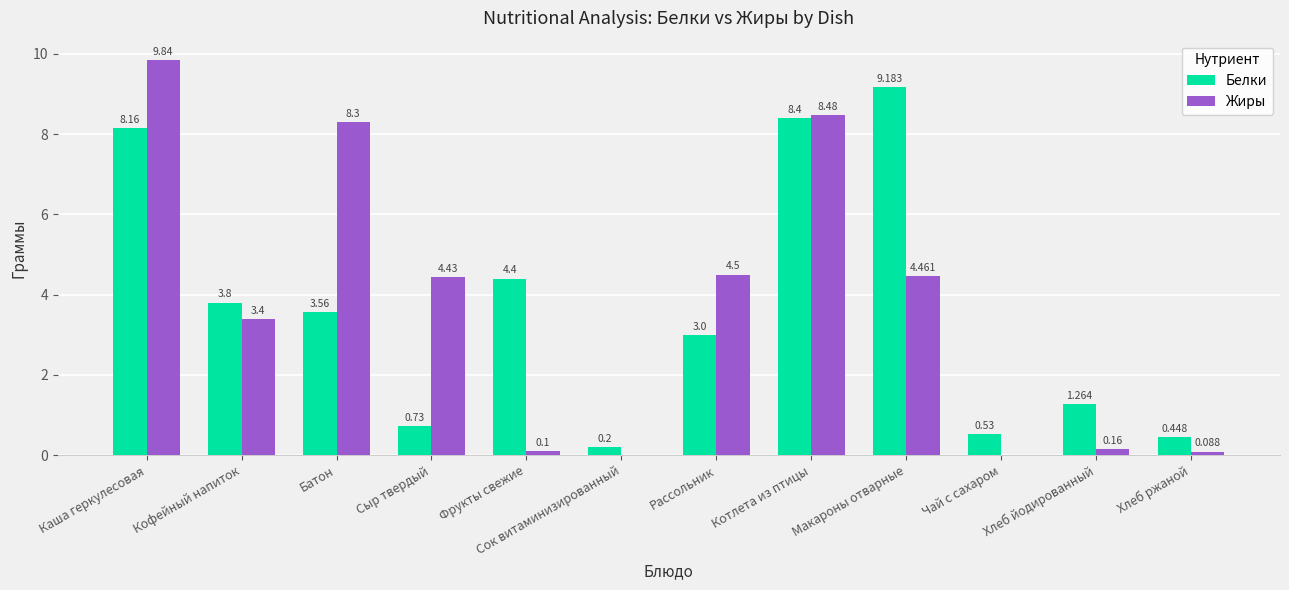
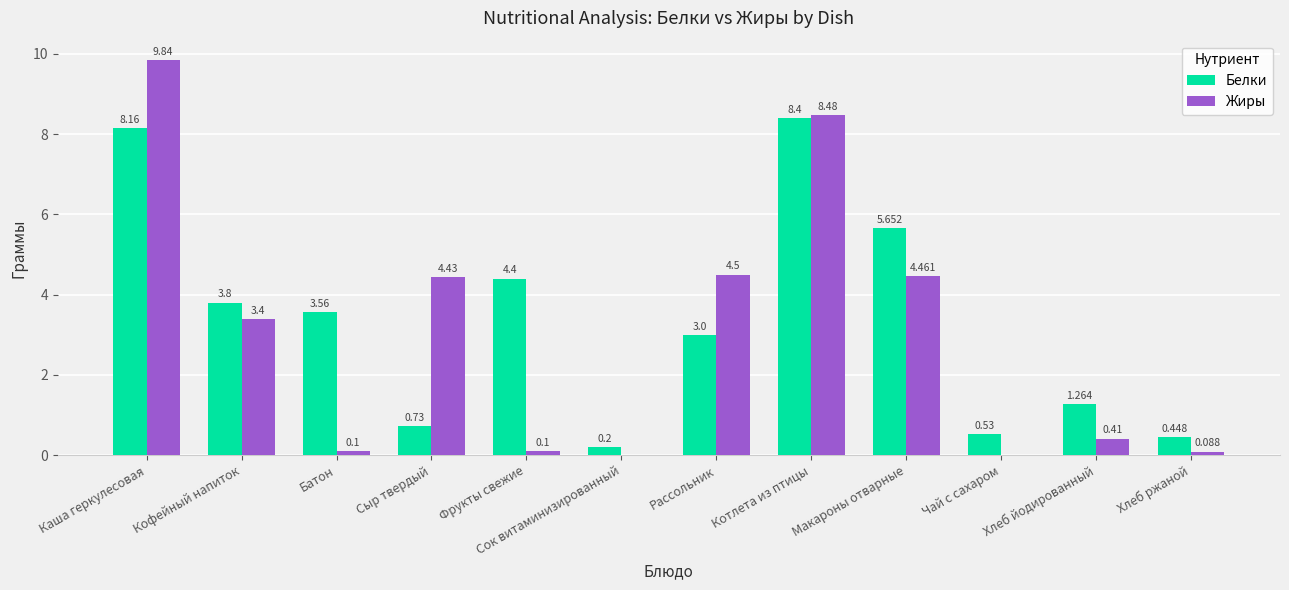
  {
    "Белки": {
      "Каша геркулесовая": 8.16,
      "Кофейный напиток": 3.8,
      "Батон": 3.56,
      "Сыр твердый": 0.73,
      "Фрукты свежие": 4.4,
      "Сок витаминизированный": 0.2,
      "Рассольник": 3.0,
      "Котлета из птицы": 8.4,
-     "Макароны отварные": 9.183,
+     "Макароны отварные": 5.652,
      "Чай с сахаром": 0.53,
      "Хлеб йодированный": 1.264,
      "Хлеб ржаной": 0.448
    },
    "Жиры": {
      "Каша геркулесовая": 9.84,
      "Кофейный напиток": 3.4,
-     "Батон": 8.3,
+     "Батон": 0.1,
      "Сыр твердый": 4.43,
      "Фрукты свежие": 0.1,
      "Рассольник": 4.5,
      "Котлета из птицы": 8.48,
      "Макароны отварные": 4.461,
-     "Хлеб йодированный": 0.16,
+     "Хлеб йодированный": 0.41,
      "Хлеб ржаной": 0.088
    }
  }
